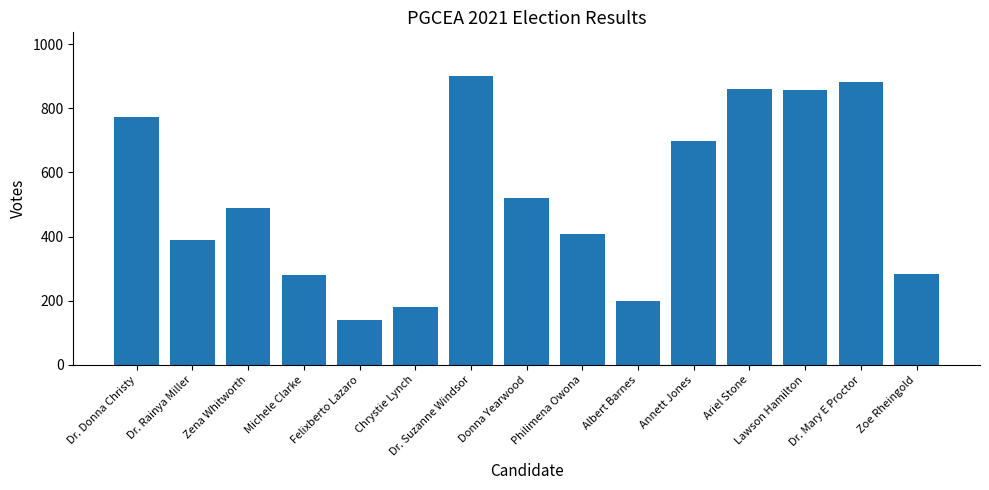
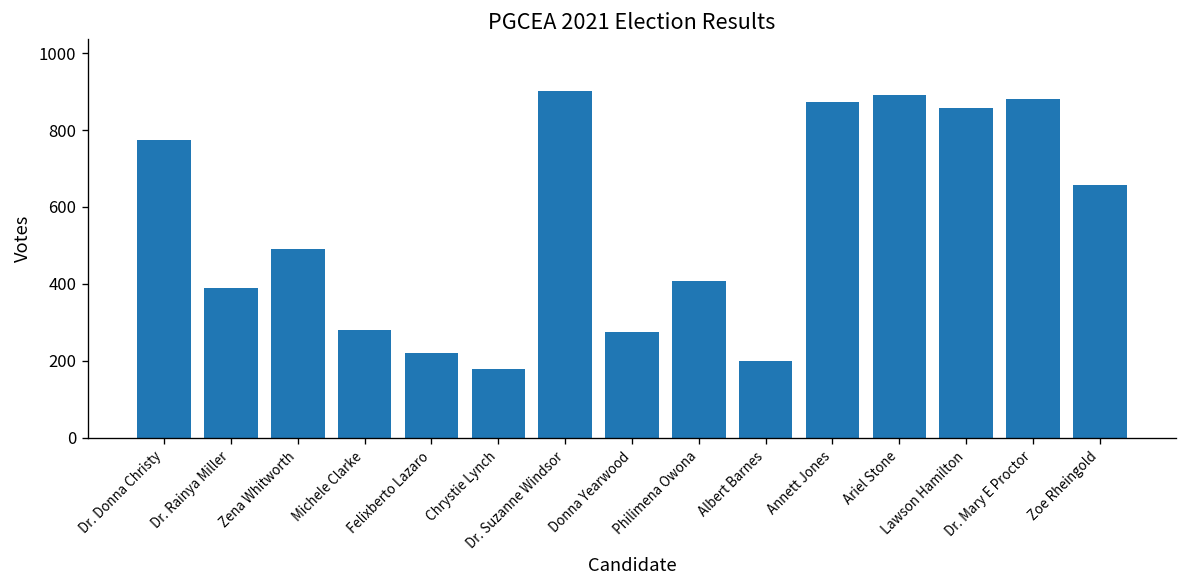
  {
    "Dr. Donna Christy": 770,
    "Dr. Rainya Miller": 390,
    "Zena Whitworth": 490,
    "Michele Clarke": 280,
-   "Felixberto Lazaro": 140,
+   "Felixberto Lazaro": 220,
    "Chrystie Lynch": 180,
    "Dr. Suzanne Windsor": 900,
-   "Donna Yearwood": 520,
+   "Donna Yearwood": 270,
    "Philimena Owona": 410,
    "Albert Barnes": 200,
-   "Annett Jones": 700,
-   "Ariel Stone": 860,
+   "Annett Jones": 870,
+   "Ariel Stone": 890,
    "Lawson Hamilton": 860,
    "Dr. Mary E Proctor": 880,
-   "Zoe Rheingold": 280
+   "Zoe Rheingold": 660
  }
